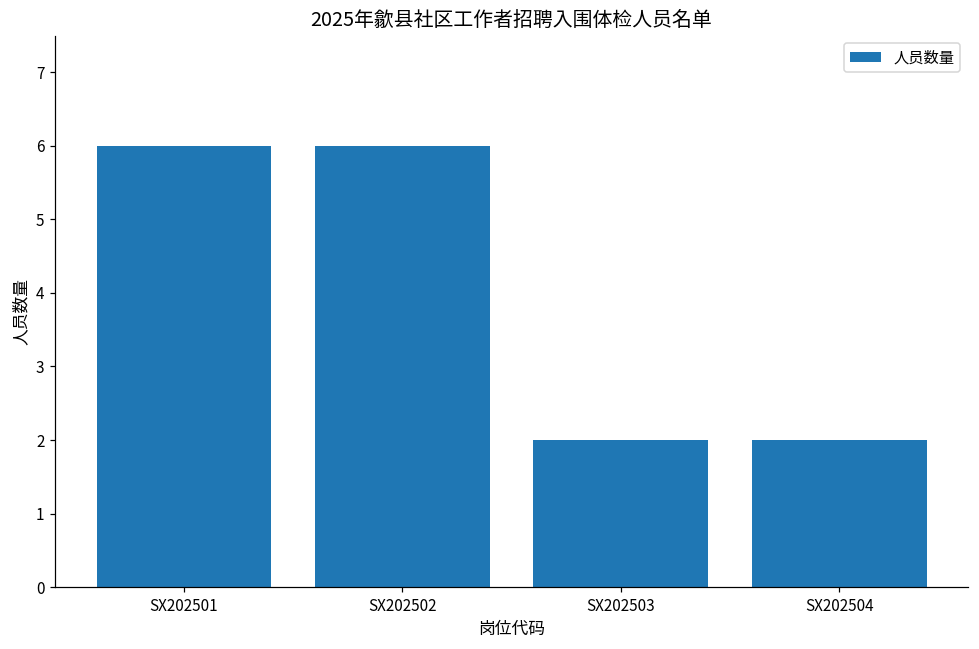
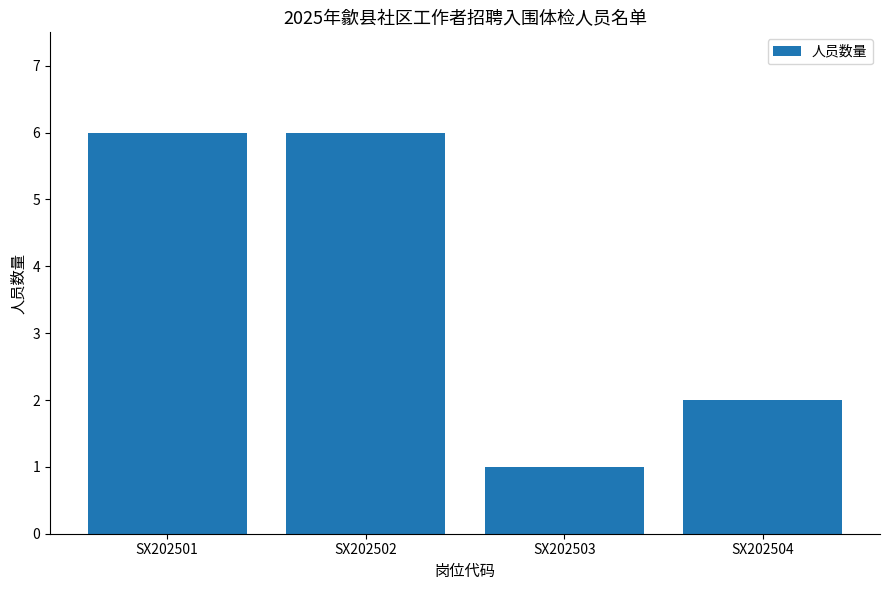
  {
    "SX202501": 6,
    "SX202502": 6,
-   "SX202503": 2,
+   "SX202503": 1,
    "SX202504": 2
  }
